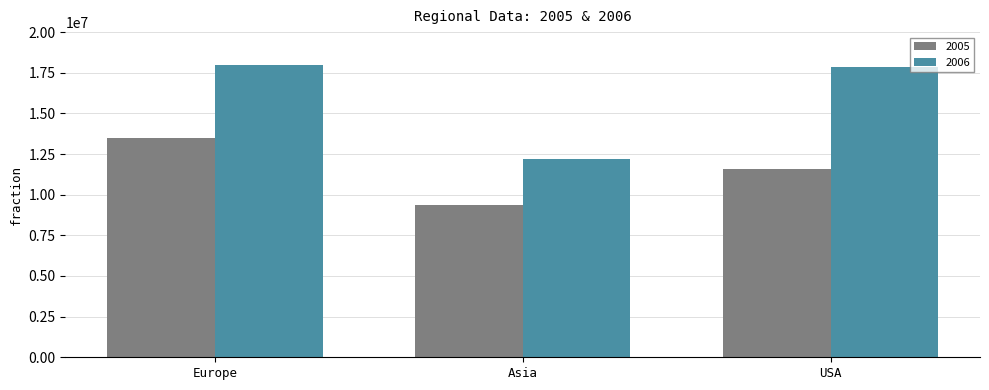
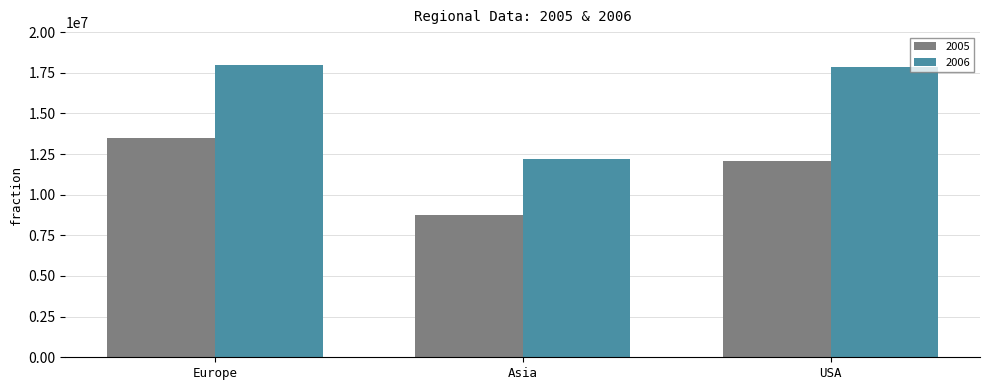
  {
    "2005": {
      "Europe": 13500000,
-     "Asia": 9400000,
-     "USA": 11600000
+     "Asia": 8800000,
+     "USA": 12100000
    },
    "2006": {
      "Europe": 18000000,
      "Asia": 12200000,
      "USA": 17900000
    }
  }
